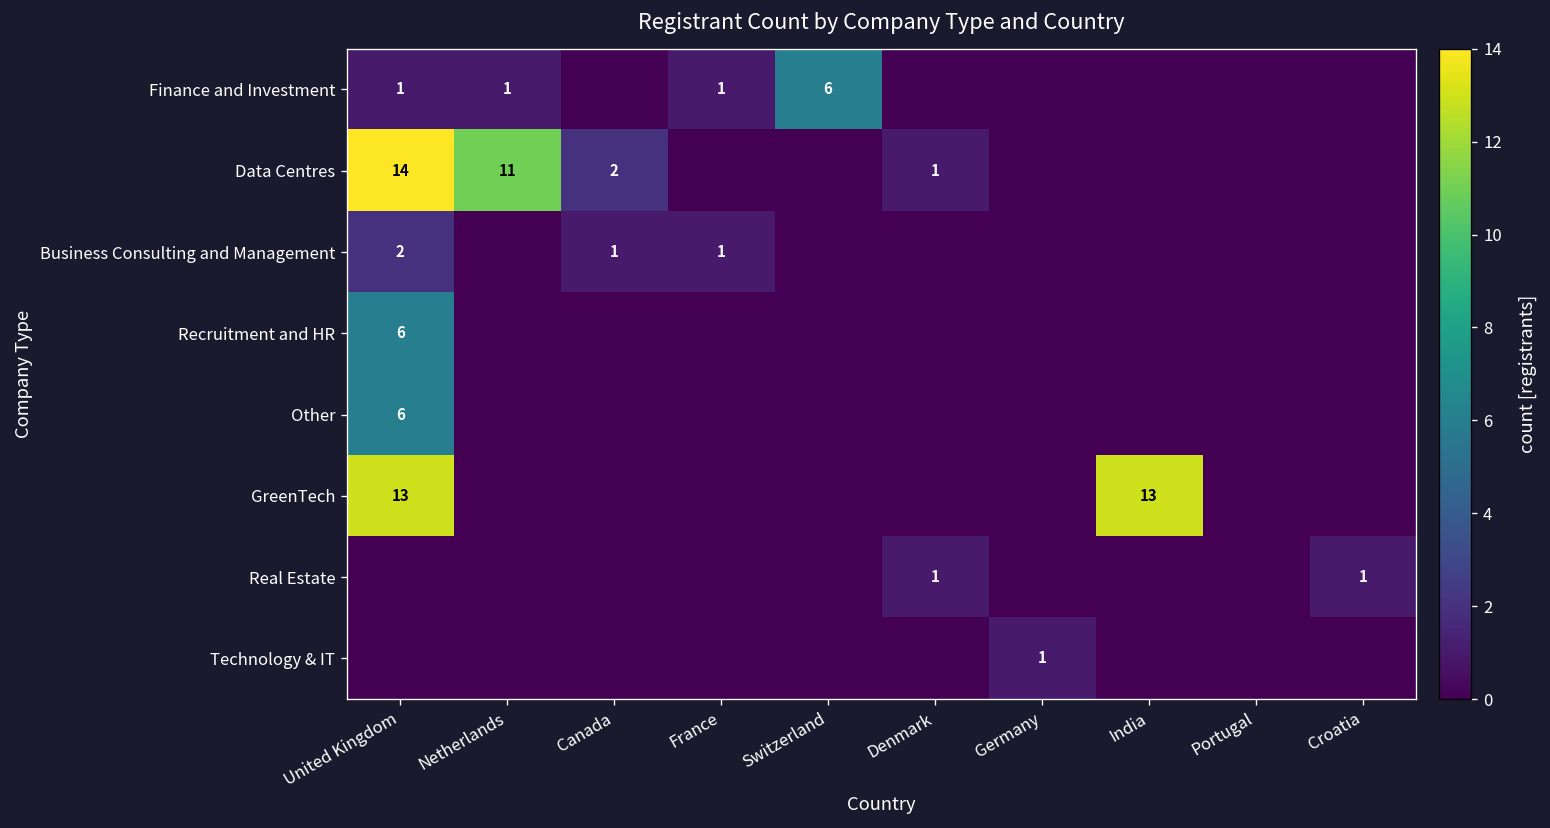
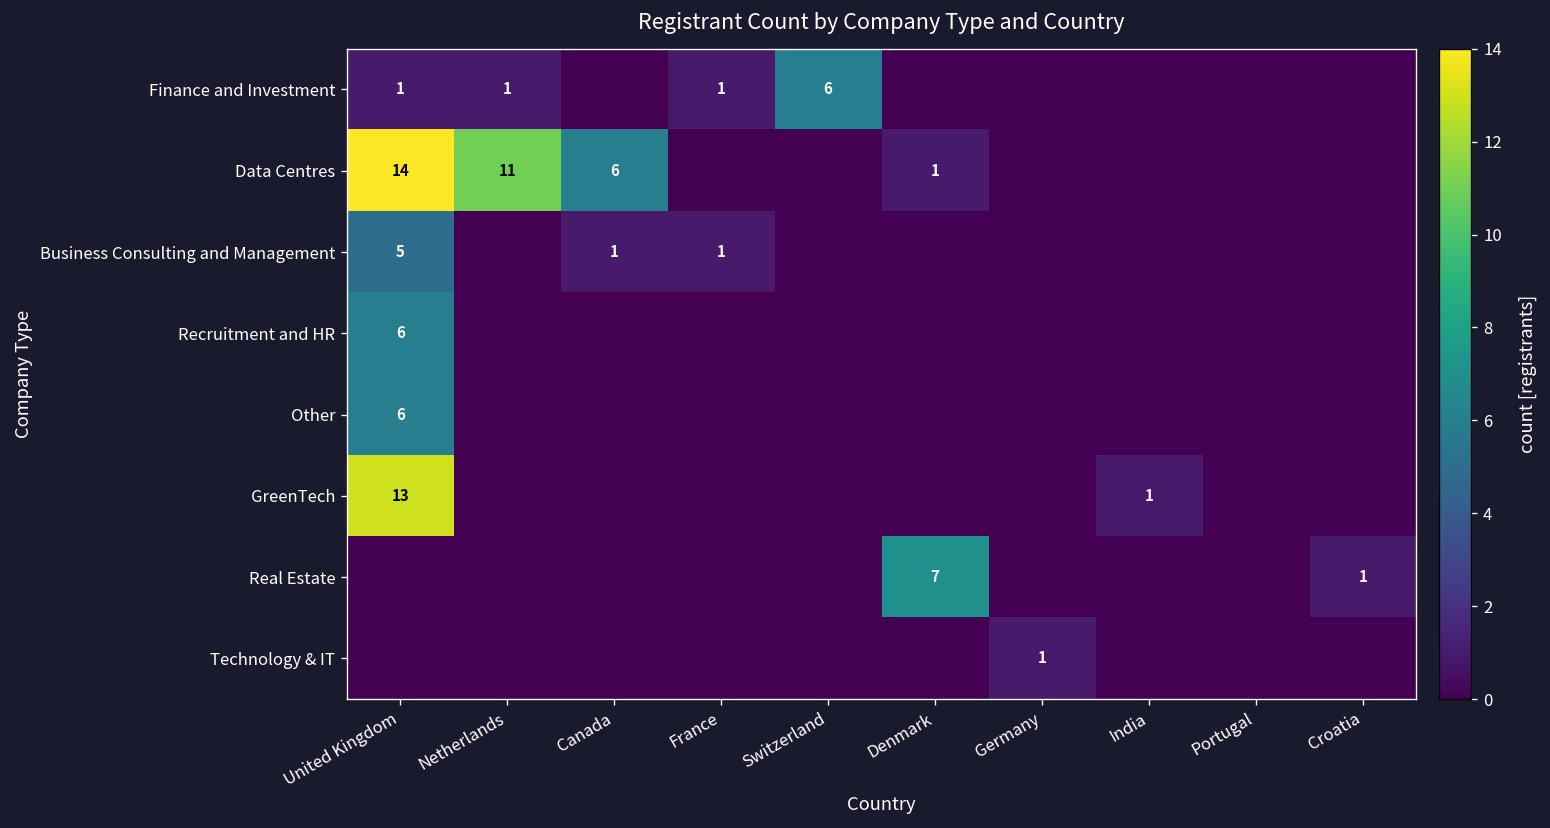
  {
    "Finance and Investment": {
      "United Kingdom": 1,
      "Netherlands": 1,
      "France": 1,
      "Switzerland": 6
    },
    "Data Centres": {
      "United Kingdom": 14,
      "Netherlands": 11,
-     "Canada": 2,
+     "Canada": 6,
      "Denmark": 1
    },
    "Business Consulting and Management": {
-     "United Kingdom": 2,
+     "United Kingdom": 5,
      "Canada": 1,
      "France": 1
    },
    "Recruitment and HR": {
      "United Kingdom": 6
    },
    "Other": {
      "United Kingdom": 6
    },
    "GreenTech": {
      "United Kingdom": 13,
-     "India": 13
+     "India": 1
    },
    "Real Estate": {
-     "Denmark": 1,
+     "Denmark": 7,
      "Croatia": 1
    },
    "Technology & IT": {
      "Germany": 1
    }
  }
